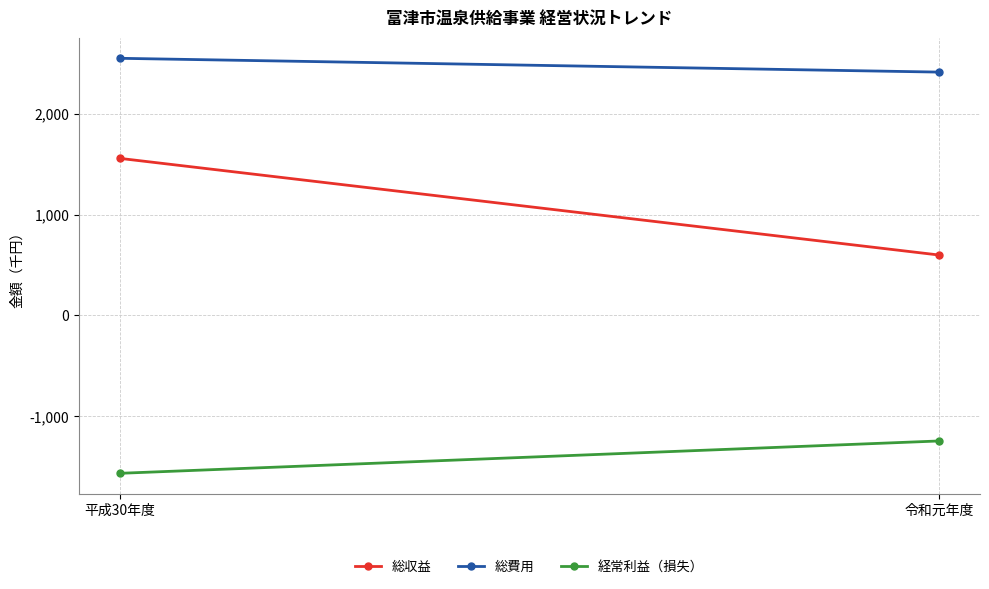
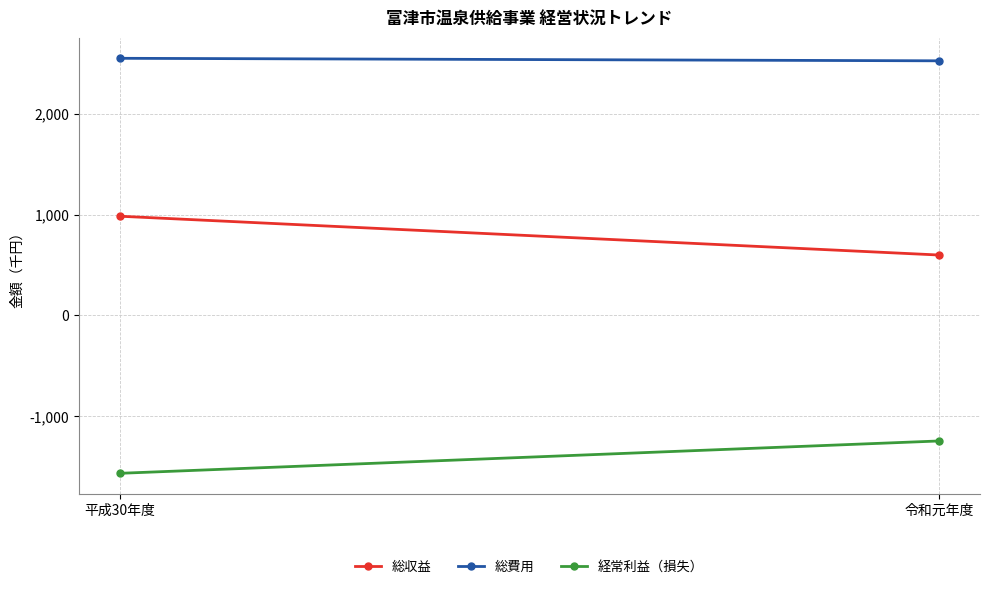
  {
    "総収益": {
-     "平成30年度": "1,560",
+     "平成30年度": "980",
      "令和元年度": "600"
    },
    "総費用": {
      "平成30年度": "2,550",
-     "令和元年度": "2,410"
+     "令和元年度": "2,530"
    },
    "経常利益（損失）": {
      "平成30年度": "-1,570",
      "令和元年度": "-1,250"
    }
  }
